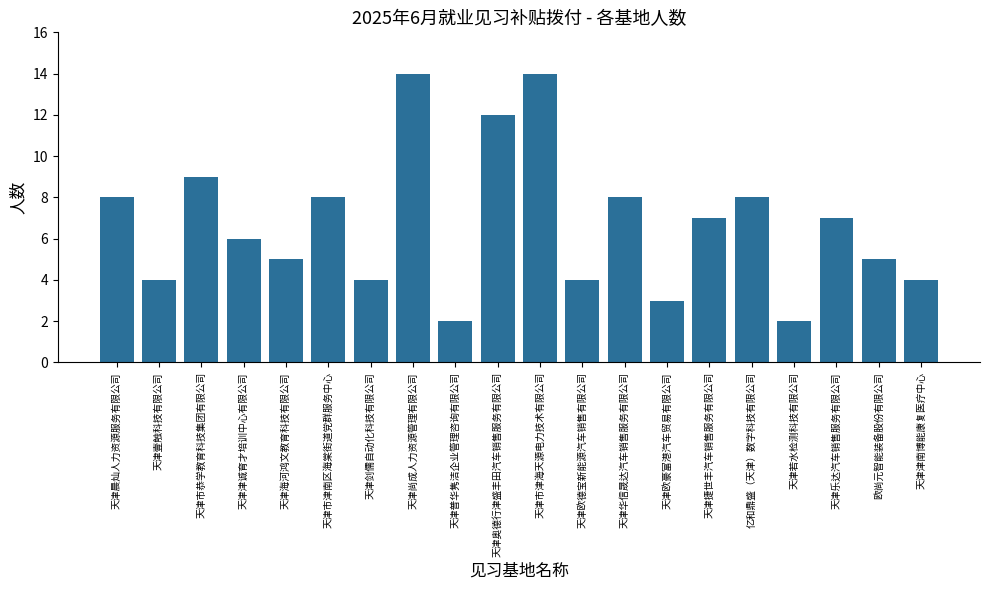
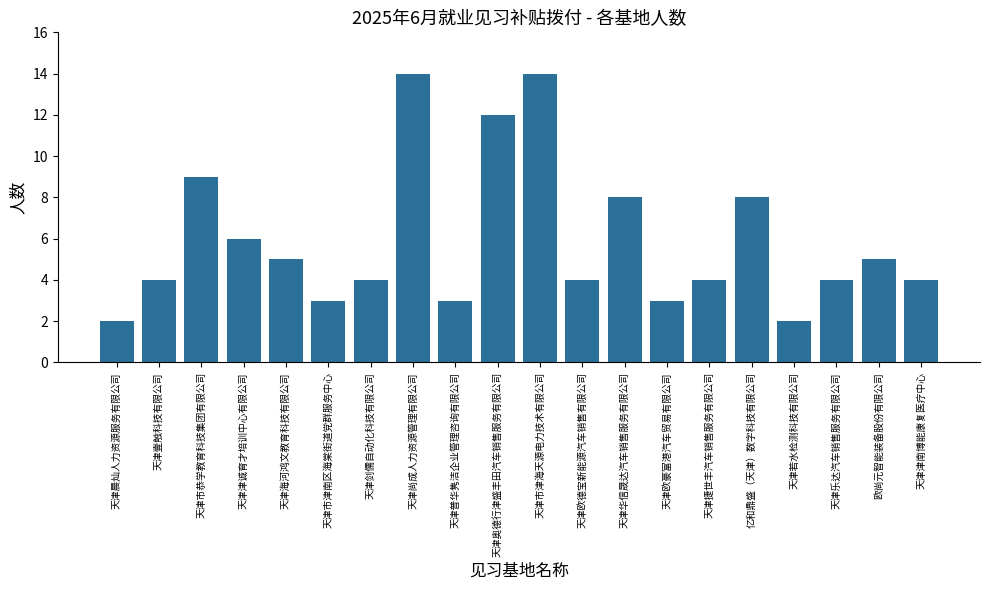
  {
-   "天津晨灿人力资源服务有限公司": 8,
+   "天津晨灿人力资源服务有限公司": 2,
    "天津壹触科技有限公司": 4,
    "天津市恭学教育科技集团有限公司": 9,
    "天津津诚育才培训中心有限公司": 6,
    "天津海河鸿文教育科技有限公司": 5,
-   "天津市津南区海棠街道党群服务中心": 8,
+   "天津市津南区海棠街道党群服务中心": 3,
    "天津剑儒自动化科技有限公司": 4,
    "天津尚成人力资源管理有限公司": 14,
-   "天津普华隽洁企业管理咨询有限公司": 2,
+   "天津普华隽洁企业管理咨询有限公司": 3,
    "天津奥德行津盛丰田汽车销售服务有限公司": 12,
    "天津市津海天源电力技术有限公司": 14,
    "天津欧德宝新能源汽车销售有限公司": 4,
    "天津华信晟达汽车销售服务有限公司": 8,
    "天津欧豪富港汽车贸易有限公司": 3,
-   "天津捷世丰汽车销售服务有限公司": 7,
+   "天津捷世丰汽车销售服务有限公司": 4,
    "亿和鼎盛（天津）数字科技有限公司": 8,
    "天津若水检测科技有限公司": 2,
-   "天津乐达汽车销售服务有限公司": 7,
+   "天津乐达汽车销售服务有限公司": 4,
    "欧尚元智能装备股份有限公司": 5,
    "天津津南博能康复医疗中心": 4
  }
